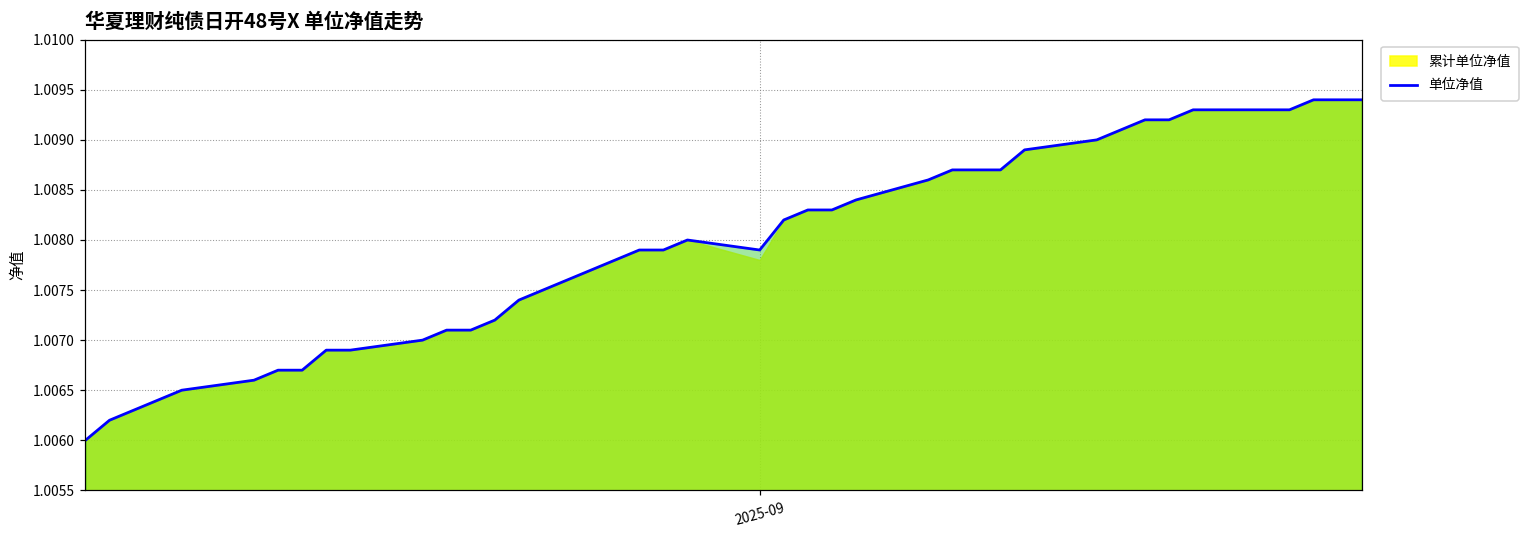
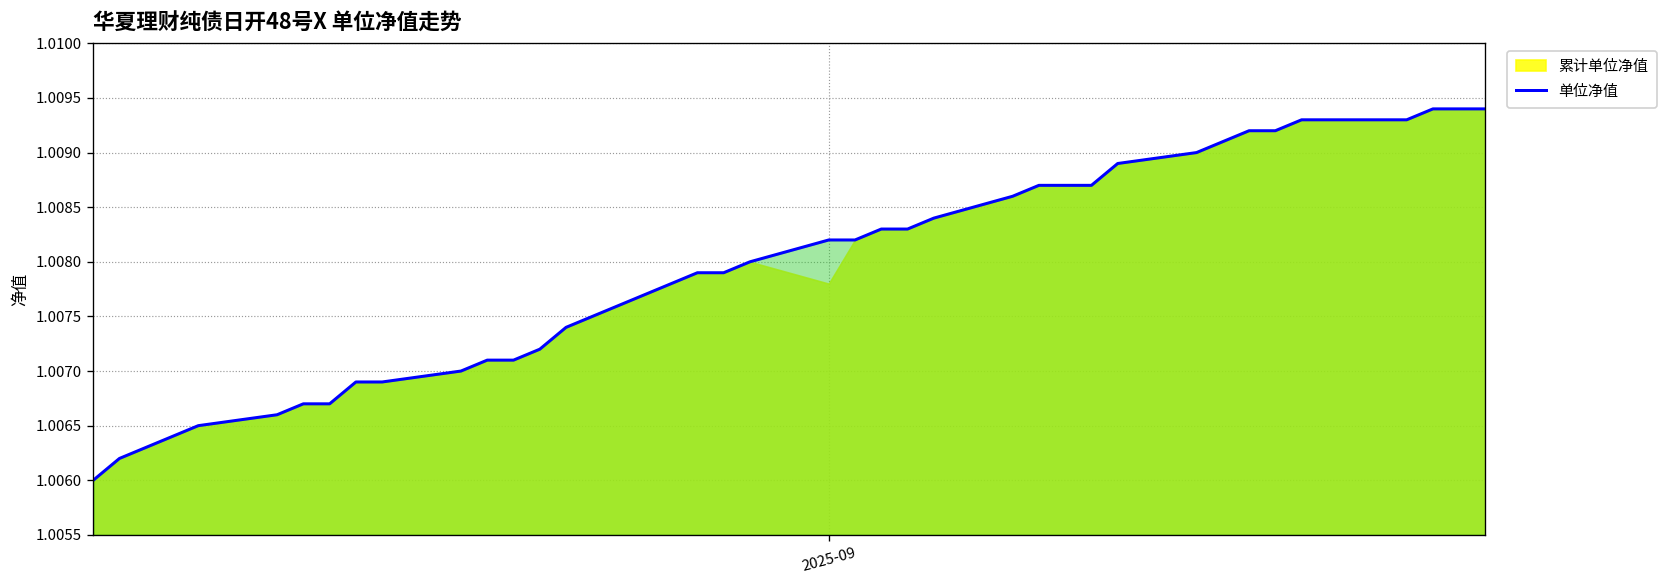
  {
    "单位净值": {
-     "2025-09": 1.0079
+     "2025-09": 1.0082
    },
    "累计单位净值": {
      "2025-09": 1.0078
    }
  }
